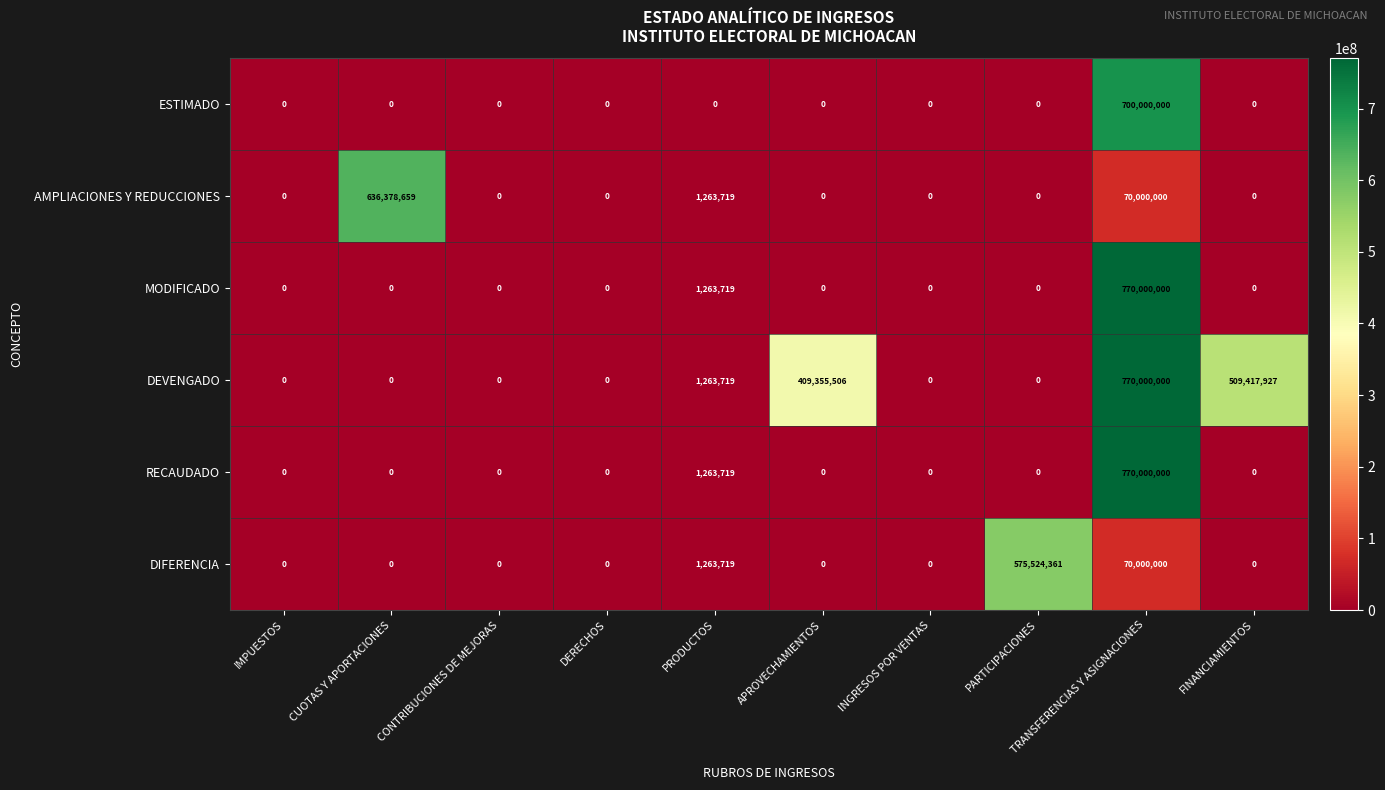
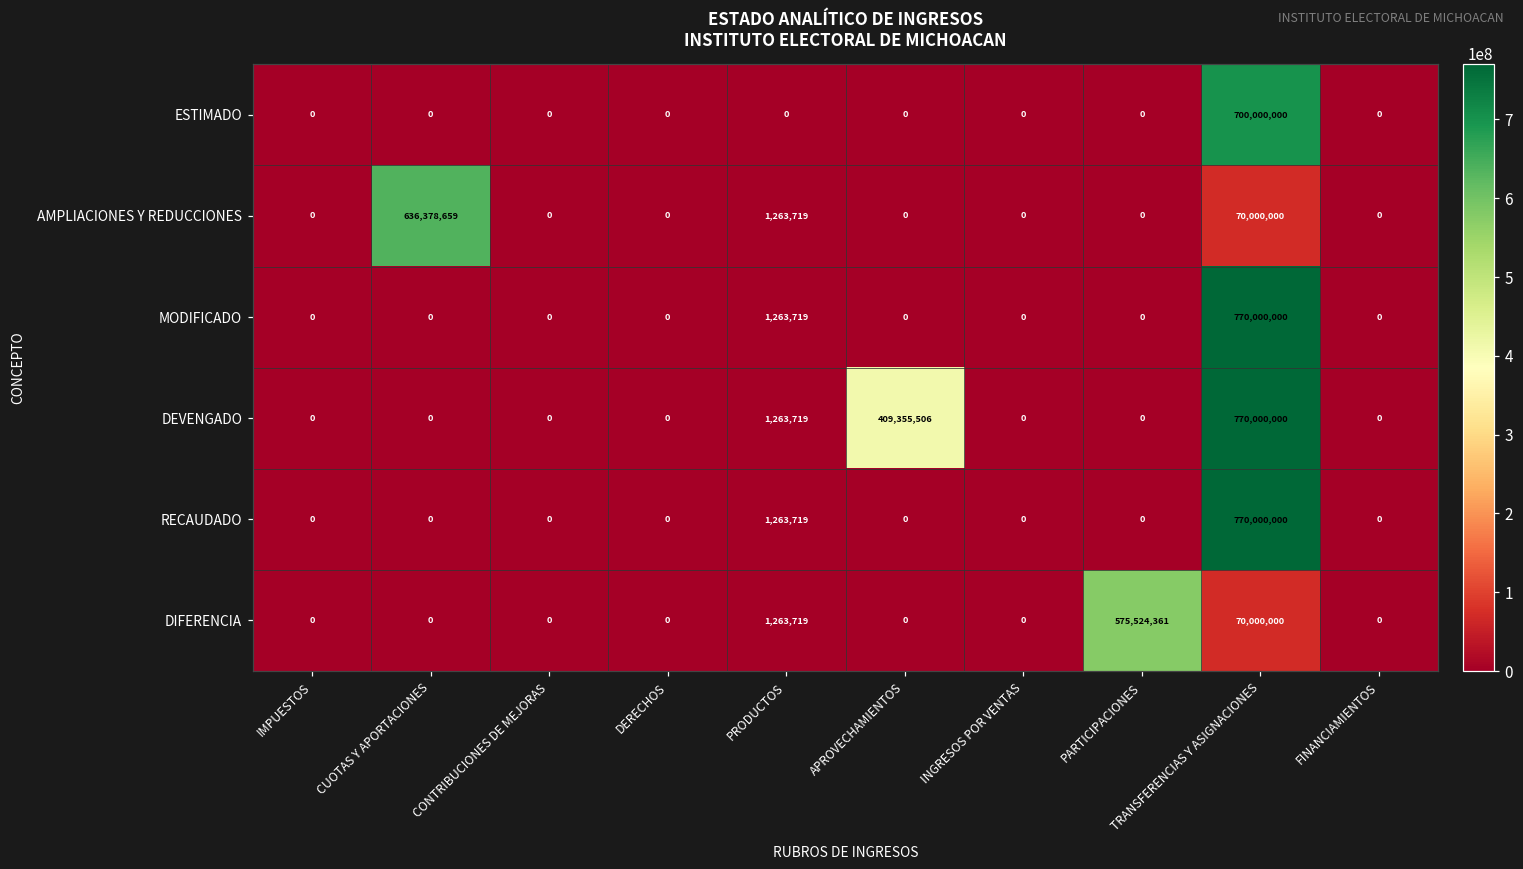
  {
    "ESTIMADO": {
      "IMPUESTOS": "0",
      "CUOTAS Y APORTACIONES": "0",
      "CONTRIBUCIONES DE MEJORAS": "0",
      "DERECHOS": "0",
      "PRODUCTOS": "0",
      "APROVECHAMIENTOS": "0",
      "INGRESOS POR VENTAS": "0",
      "PARTICIPACIONES": "0",
      "TRANSFERENCIAS Y ASIGNACIONES": "700,000,000",
      "FINANCIAMIENTOS": "0"
    },
    "AMPLIACIONES Y REDUCCIONES": {
      "IMPUESTOS": "0",
      "CUOTAS Y APORTACIONES": "636,378,659",
      "CONTRIBUCIONES DE MEJORAS": "0",
      "DERECHOS": "0",
      "PRODUCTOS": "1,263,719",
      "APROVECHAMIENTOS": "0",
      "INGRESOS POR VENTAS": "0",
      "PARTICIPACIONES": "0",
      "TRANSFERENCIAS Y ASIGNACIONES": "70,000,000",
      "FINANCIAMIENTOS": "0"
    },
    "MODIFICADO": {
      "IMPUESTOS": "0",
      "CUOTAS Y APORTACIONES": "0",
      "CONTRIBUCIONES DE MEJORAS": "0",
      "DERECHOS": "0",
      "PRODUCTOS": "1,263,719",
      "APROVECHAMIENTOS": "0",
      "INGRESOS POR VENTAS": "0",
      "PARTICIPACIONES": "0",
      "TRANSFERENCIAS Y ASIGNACIONES": "770,000,000",
      "FINANCIAMIENTOS": "0"
    },
    "DEVENGADO": {
      "IMPUESTOS": "0",
      "CUOTAS Y APORTACIONES": "0",
      "CONTRIBUCIONES DE MEJORAS": "0",
      "DERECHOS": "0",
      "PRODUCTOS": "1,263,719",
      "APROVECHAMIENTOS": "409,355,506",
      "INGRESOS POR VENTAS": "0",
      "PARTICIPACIONES": "0",
      "TRANSFERENCIAS Y ASIGNACIONES": "770,000,000",
-     "FINANCIAMIENTOS": "509,417,927"
+     "FINANCIAMIENTOS": "0"
    },
    "RECAUDADO": {
      "IMPUESTOS": "0",
      "CUOTAS Y APORTACIONES": "0",
      "CONTRIBUCIONES DE MEJORAS": "0",
      "DERECHOS": "0",
      "PRODUCTOS": "1,263,719",
      "APROVECHAMIENTOS": "0",
      "INGRESOS POR VENTAS": "0",
      "PARTICIPACIONES": "0",
      "TRANSFERENCIAS Y ASIGNACIONES": "770,000,000",
      "FINANCIAMIENTOS": "0"
    },
    "DIFERENCIA": {
      "IMPUESTOS": "0",
      "CUOTAS Y APORTACIONES": "0",
      "CONTRIBUCIONES DE MEJORAS": "0",
      "DERECHOS": "0",
      "PRODUCTOS": "1,263,719",
      "APROVECHAMIENTOS": "0",
      "INGRESOS POR VENTAS": "0",
      "PARTICIPACIONES": "575,524,361",
      "TRANSFERENCIAS Y ASIGNACIONES": "70,000,000",
      "FINANCIAMIENTOS": "0"
    }
  }
